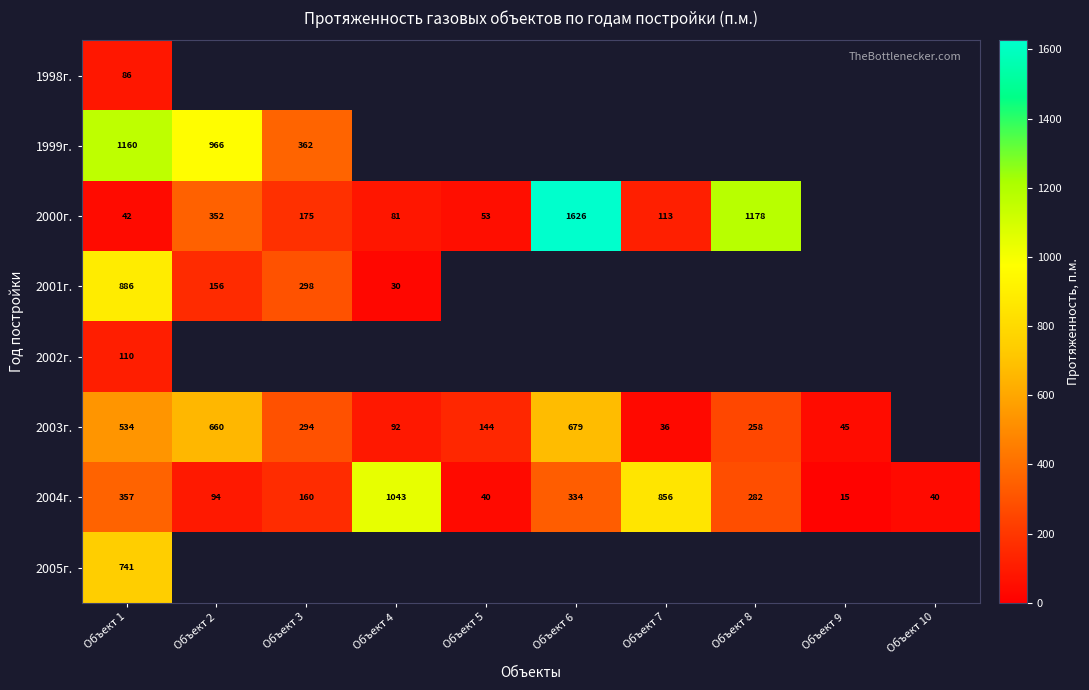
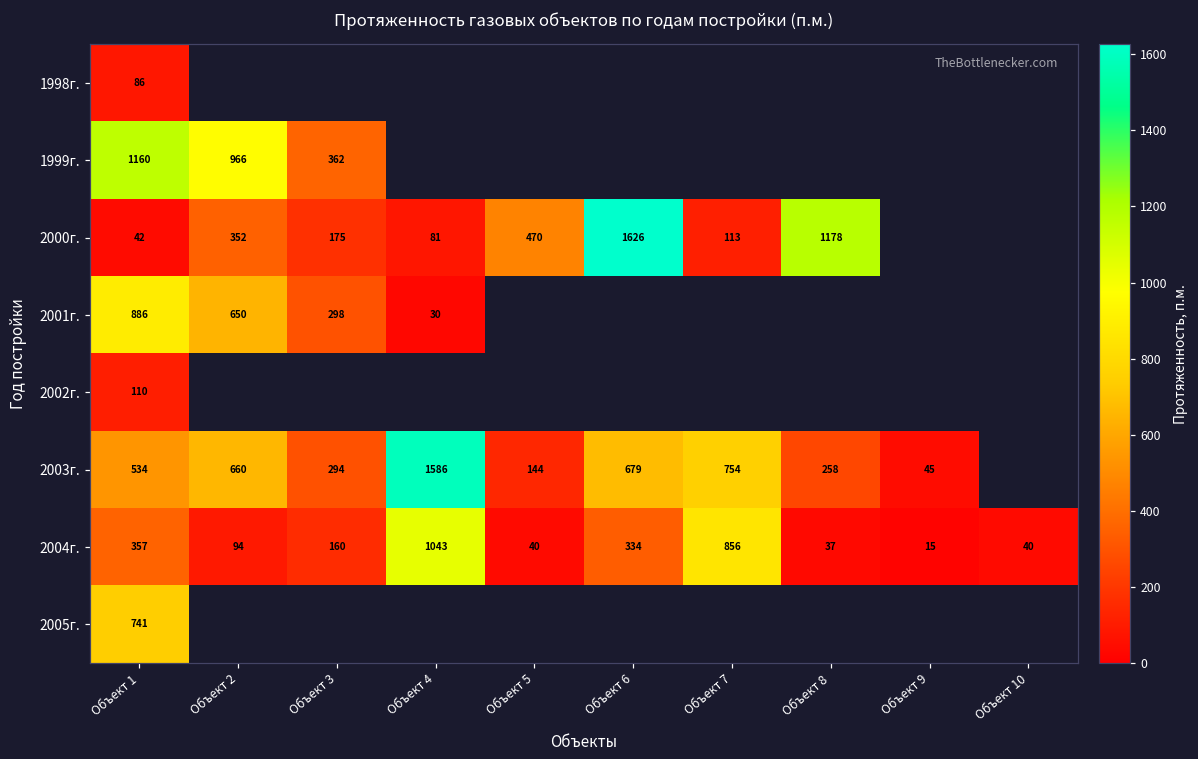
  {
    "1998г.": {
      "Объект 1": 86
    },
    "1999г.": {
      "Объект 1": 1160,
      "Объект 2": 966,
      "Объект 3": 362
    },
    "2000г.": {
      "Объект 1": 42,
      "Объект 2": 352,
      "Объект 3": 175,
      "Объект 4": 81,
-     "Объект 5": 53,
+     "Объект 5": 470,
      "Объект 6": 1626,
      "Объект 7": 113,
      "Объект 8": 1178
    },
    "2001г.": {
      "Объект 1": 886,
-     "Объект 2": 156,
+     "Объект 2": 650,
      "Объект 3": 298,
      "Объект 4": 30
    },
    "2002г.": {
      "Объект 1": 110
    },
    "2003г.": {
      "Объект 1": 534,
      "Объект 2": 660,
      "Объект 3": 294,
-     "Объект 4": 92,
+     "Объект 4": 1586,
      "Объект 5": 144,
      "Объект 6": 679,
-     "Объект 7": 36,
+     "Объект 7": 754,
      "Объект 8": 258,
      "Объект 9": 45
    },
    "2004г.": {
      "Объект 1": 357,
      "Объект 2": 94,
      "Объект 3": 160,
      "Объект 4": 1043,
      "Объект 5": 40,
      "Объект 6": 334,
      "Объект 7": 856,
-     "Объект 8": 282,
+     "Объект 8": 37,
      "Объект 9": 15,
      "Объект 10": 40
    },
    "2005г.": {
      "Объект 1": 741
    }
  }
